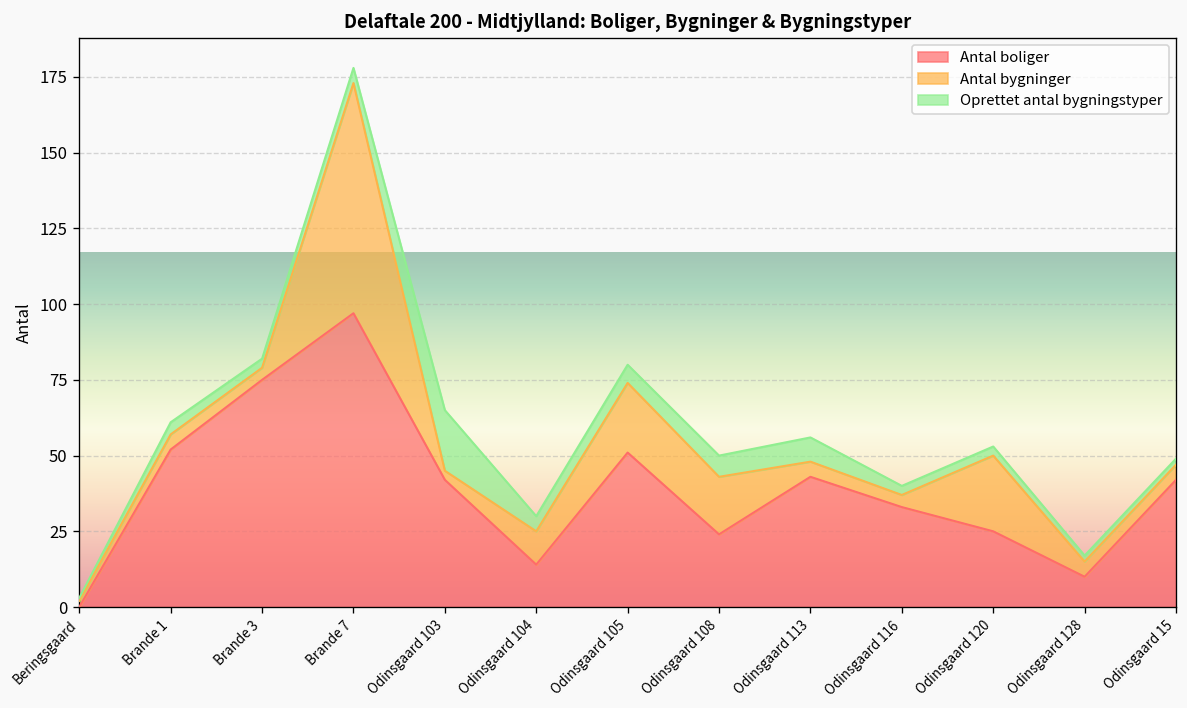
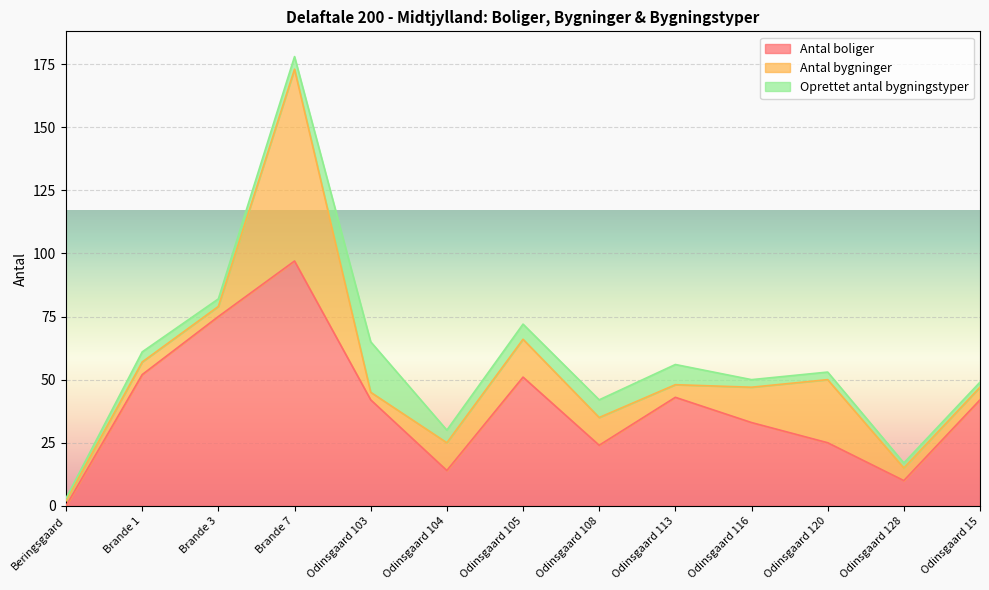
  {
    "Antal boliger": {
      "Beringsgaard": 0,
      "Brande 1": 52,
      "Brande 3": 75,
      "Brande 7": 97,
      "Odinsgaard 103": 42,
      "Odinsgaard 104": 14,
      "Odinsgaard 105": 51,
      "Odinsgaard 108": 24,
      "Odinsgaard 113": 43,
      "Odinsgaard 116": 33,
      "Odinsgaard 120": 25,
      "Odinsgaard 128": 10,
      "Odinsgaard 15": 42
    },
    "Antal bygninger": {
      "Brande 1": 5,
      "Brande 3": 4,
      "Brande 7": 76,
      "Odinsgaard 103": 3,
      "Odinsgaard 104": 11,
-     "Odinsgaard 105": 23,
-     "Odinsgaard 108": 19,
+     "Odinsgaard 105": 15,
+     "Odinsgaard 108": 11,
      "Odinsgaard 113": 5,
-     "Odinsgaard 116": 4,
+     "Odinsgaard 116": 14,
      "Odinsgaard 120": 25,
      "Odinsgaard 128": 5,
      "Odinsgaard 15": 5
    },
    "Oprettet antal bygningstyper": {
      "Brande 1": 4,
      "Brande 3": 3,
      "Brande 7": 5,
      "Odinsgaard 103": 20,
      "Odinsgaard 104": 5,
      "Odinsgaard 105": 6,
      "Odinsgaard 108": 7,
      "Odinsgaard 113": 8,
      "Odinsgaard 116": 3,
      "Odinsgaard 120": 3,
      "Odinsgaard 128": 2,
      "Odinsgaard 15": 2
    }
  }
